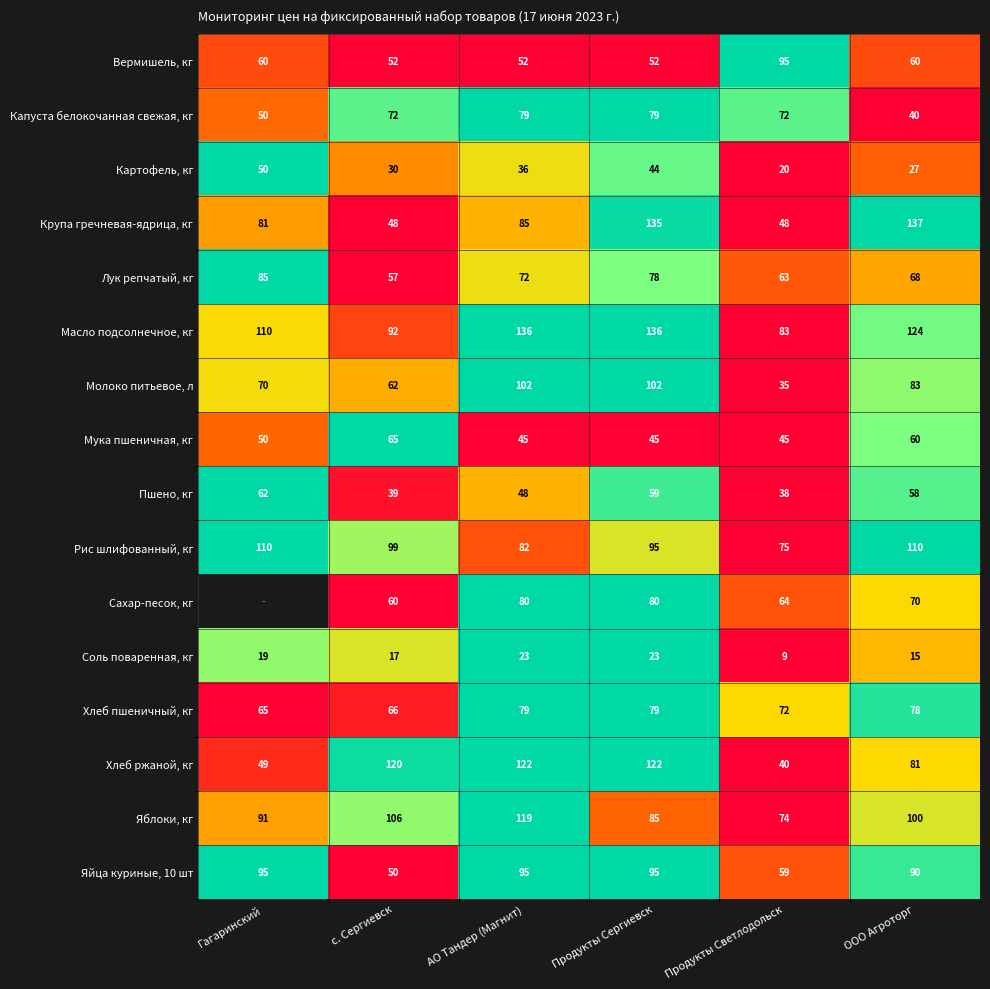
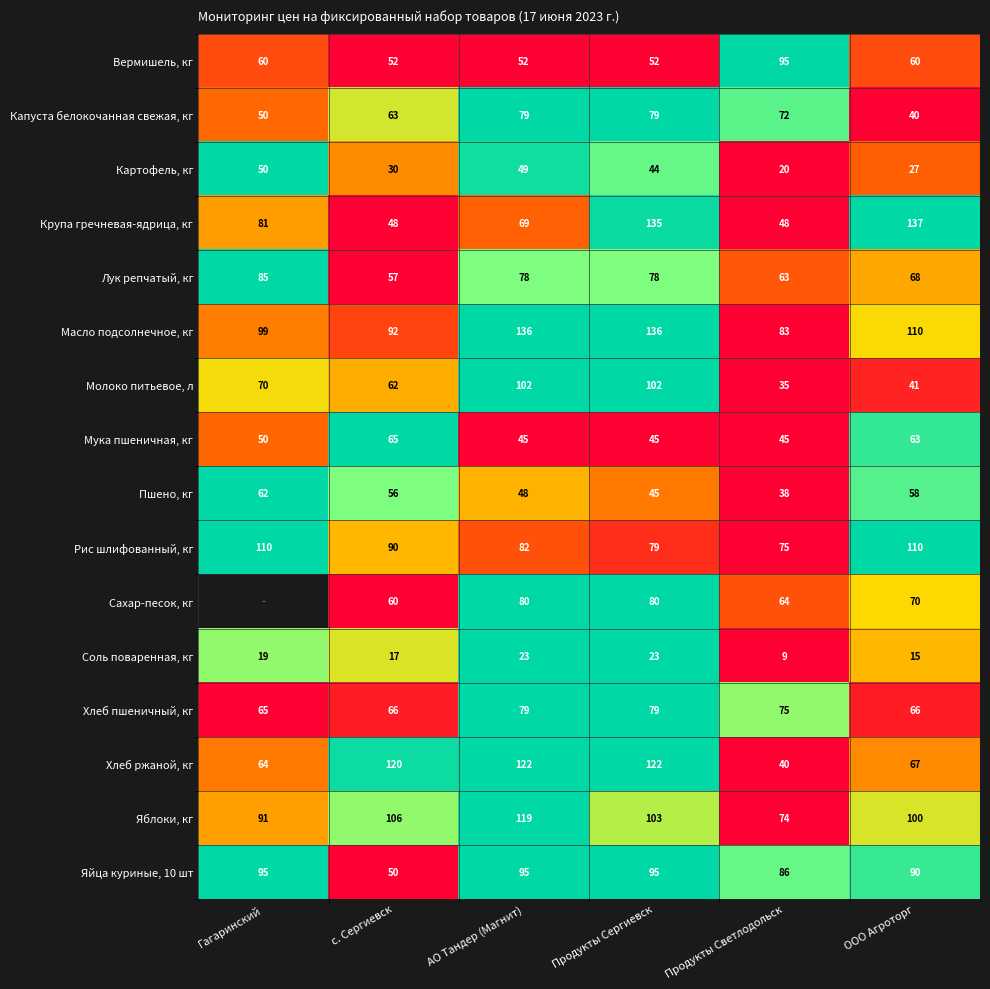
  {
    "Вермишель, кг": {
      "Гагаринский": 60,
      "с. Сергиевск": 52,
      "АО Тандер (Магнит)": 52,
      "Продукты Сергиевск": 52,
      "Продукты Светлодольск": 95,
      "ООО Агроторг": 60
    },
    "Капуста белокочанная свежая, кг": {
      "Гагаринский": 50,
-     "с. Сергиевск": 72,
+     "с. Сергиевск": 63,
      "АО Тандер (Магнит)": 79,
      "Продукты Сергиевск": 79,
      "Продукты Светлодольск": 72,
      "ООО Агроторг": 40
    },
    "Картофель, кг": {
      "Гагаринский": 50,
      "с. Сергиевск": 30,
-     "АО Тандер (Магнит)": 36,
+     "АО Тандер (Магнит)": 49,
      "Продукты Сергиевск": 44,
      "Продукты Светлодольск": 20,
      "ООО Агроторг": 27
    },
    "Крупа гречневая-ядрица, кг": {
      "Гагаринский": 81,
      "с. Сергиевск": 48,
-     "АО Тандер (Магнит)": 85,
+     "АО Тандер (Магнит)": 69,
      "Продукты Сергиевск": 135,
      "Продукты Светлодольск": 48,
      "ООО Агроторг": 137
    },
    "Лук репчатый, кг": {
      "Гагаринский": 85,
      "с. Сергиевск": 57,
-     "АО Тандер (Магнит)": 72,
+     "АО Тандер (Магнит)": 78,
      "Продукты Сергиевск": 78,
      "Продукты Светлодольск": 63,
      "ООО Агроторг": 68
    },
    "Масло подсолнечное, кг": {
-     "Гагаринский": 110,
+     "Гагаринский": 99,
      "с. Сергиевск": 92,
      "АО Тандер (Магнит)": 136,
      "Продукты Сергиевск": 136,
      "Продукты Светлодольск": 83,
-     "ООО Агроторг": 124
+     "ООО Агроторг": 110
    },
    "Молоко питьевое, л": {
      "Гагаринский": 70,
      "с. Сергиевск": 62,
      "АО Тандер (Магнит)": 102,
      "Продукты Сергиевск": 102,
      "Продукты Светлодольск": 35,
-     "ООО Агроторг": 83
+     "ООО Агроторг": 41
    },
    "Мука пшеничная, кг": {
      "Гагаринский": 50,
      "с. Сергиевск": 65,
      "АО Тандер (Магнит)": 45,
      "Продукты Сергиевск": 45,
      "Продукты Светлодольск": 45,
-     "ООО Агроторг": 60
+     "ООО Агроторг": 63
    },
    "Пшено, кг": {
      "Гагаринский": 62,
-     "с. Сергиевск": 39,
+     "с. Сергиевск": 56,
      "АО Тандер (Магнит)": 48,
-     "Продукты Сергиевск": 59,
+     "Продукты Сергиевск": 45,
      "Продукты Светлодольск": 38,
      "ООО Агроторг": 58
    },
    "Рис шлифованный, кг": {
      "Гагаринский": 110,
-     "с. Сергиевск": 99,
+     "с. Сергиевск": 90,
      "АО Тандер (Магнит)": 82,
-     "Продукты Сергиевск": 95,
+     "Продукты Сергиевск": 79,
      "Продукты Светлодольск": 75,
      "ООО Агроторг": 110
    },
    "Сахар-песок, кг": {
      "с. Сергиевск": 60,
      "АО Тандер (Магнит)": 80,
      "Продукты Сергиевск": 80,
      "Продукты Светлодольск": 64,
      "ООО Агроторг": 70
    },
    "Соль поваренная, кг": {
      "Гагаринский": 19,
      "с. Сергиевск": 17,
      "АО Тандер (Магнит)": 23,
      "Продукты Сергиевск": 23,
      "Продукты Светлодольск": 9,
      "ООО Агроторг": 15
    },
    "Хлеб пшеничный, кг": {
      "Гагаринский": 65,
      "с. Сергиевск": 66,
      "АО Тандер (Магнит)": 79,
      "Продукты Сергиевск": 79,
-     "Продукты Светлодольск": 72,
-     "ООО Агроторг": 78
+     "Продукты Светлодольск": 75,
+     "ООО Агроторг": 66
    },
    "Хлеб ржаной, кг": {
-     "Гагаринский": 49,
+     "Гагаринский": 64,
      "с. Сергиевск": 120,
      "АО Тандер (Магнит)": 122,
      "Продукты Сергиевск": 122,
      "Продукты Светлодольск": 40,
-     "ООО Агроторг": 81
+     "ООО Агроторг": 67
    },
    "Яблоки, кг": {
      "Гагаринский": 91,
      "с. Сергиевск": 106,
      "АО Тандер (Магнит)": 119,
-     "Продукты Сергиевск": 85,
+     "Продукты Сергиевск": 103,
      "Продукты Светлодольск": 74,
      "ООО Агроторг": 100
    },
    "Яйца куриные, 10 шт": {
      "Гагаринский": 95,
      "с. Сергиевск": 50,
      "АО Тандер (Магнит)": 95,
      "Продукты Сергиевск": 95,
-     "Продукты Светлодольск": 59,
+     "Продукты Светлодольск": 86,
      "ООО Агроторг": 90
    }
  }
